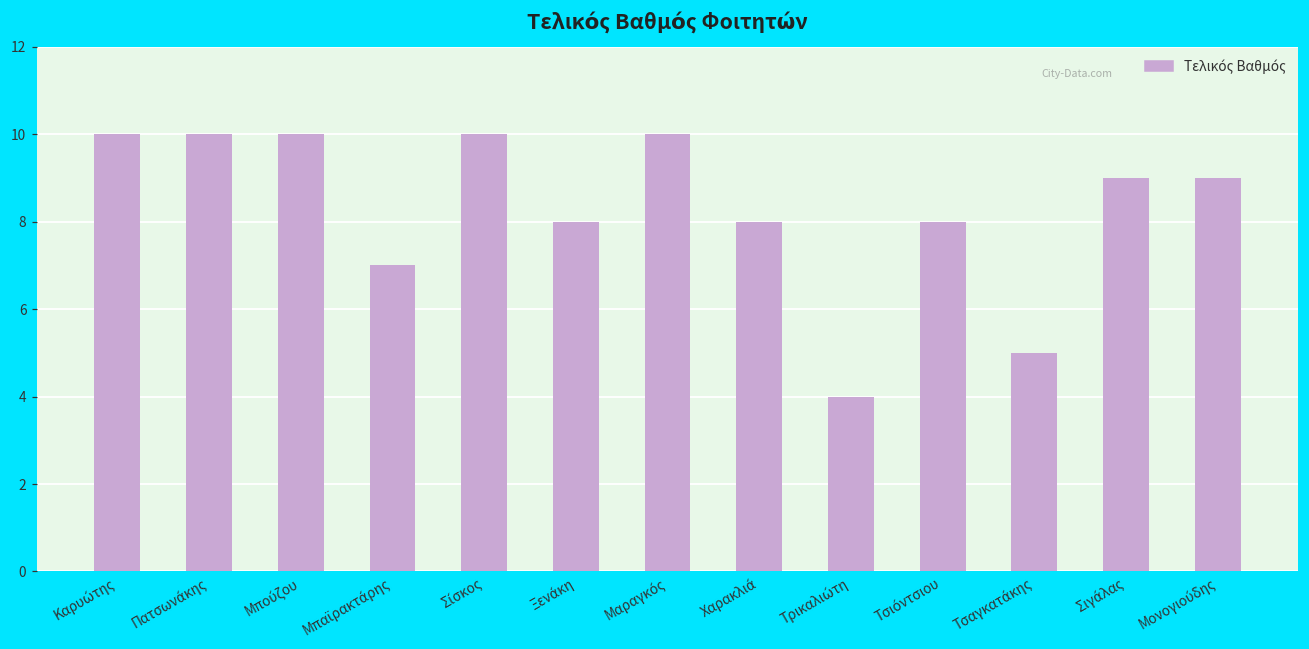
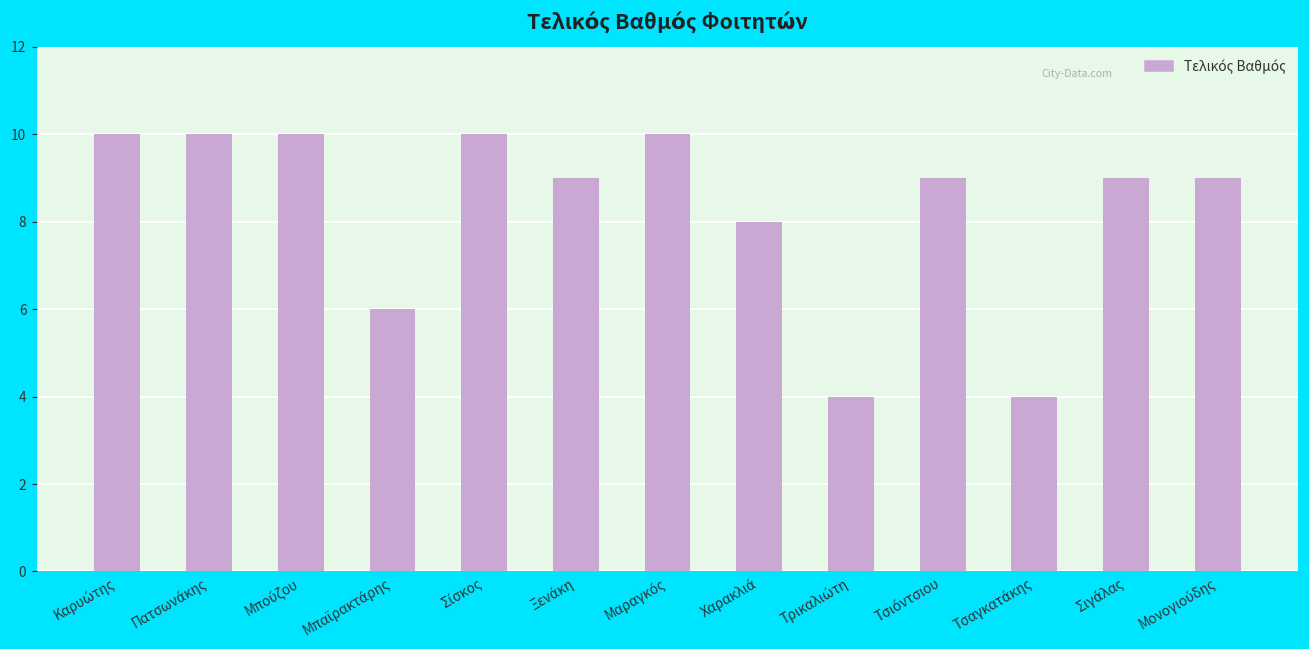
  {
    "Καρυώτης": 10,
    "Πατσωνάκης": 10,
    "Μπούζου": 10,
-   "Μπαϊρακτάρης": 7,
+   "Μπαϊρακτάρης": 6,
    "Σίσκος": 10,
-   "Ξενάκη": 8,
+   "Ξενάκη": 9,
    "Μαραγκός": 10,
    "Χαρακλιά": 8,
    "Τρικαλιώτη": 4,
-   "Τσιόντσιου": 8,
-   "Τσαγκατάκης": 5,
+   "Τσιόντσιου": 9,
+   "Τσαγκατάκης": 4,
    "Σιγάλας": 9,
    "Μονογιούδης": 9
  }
